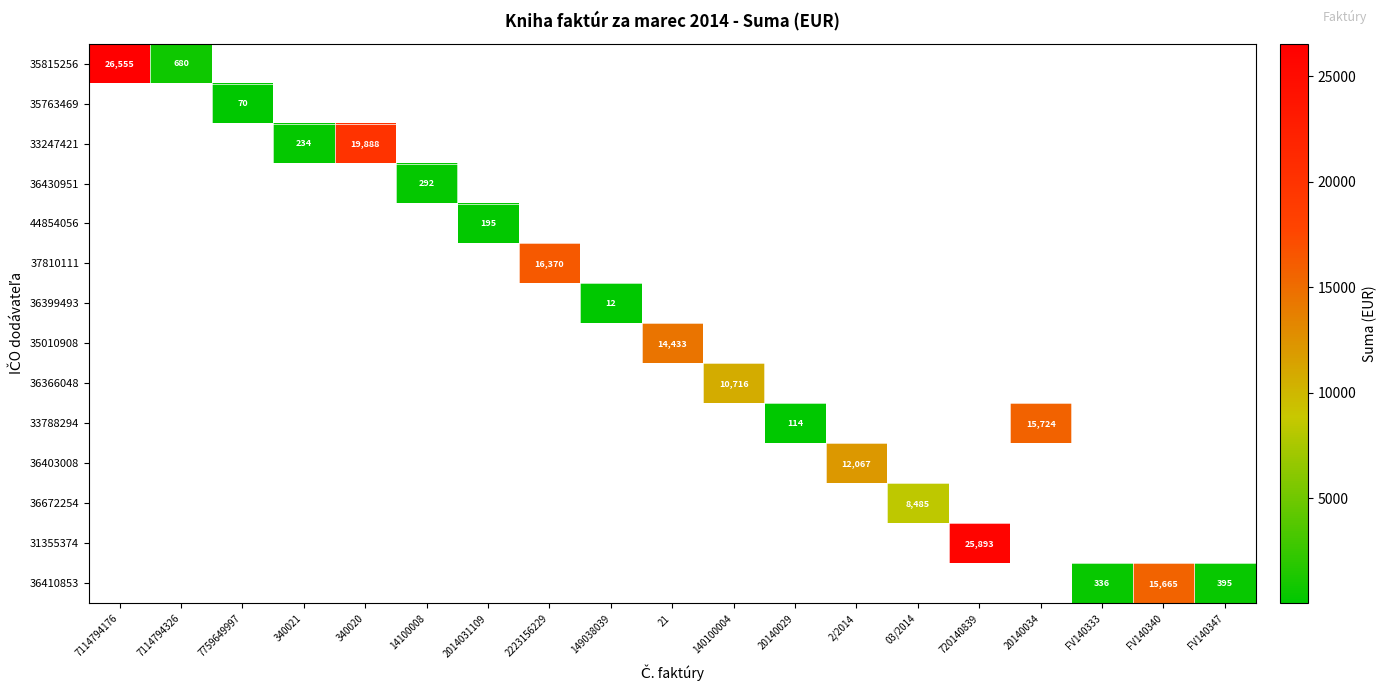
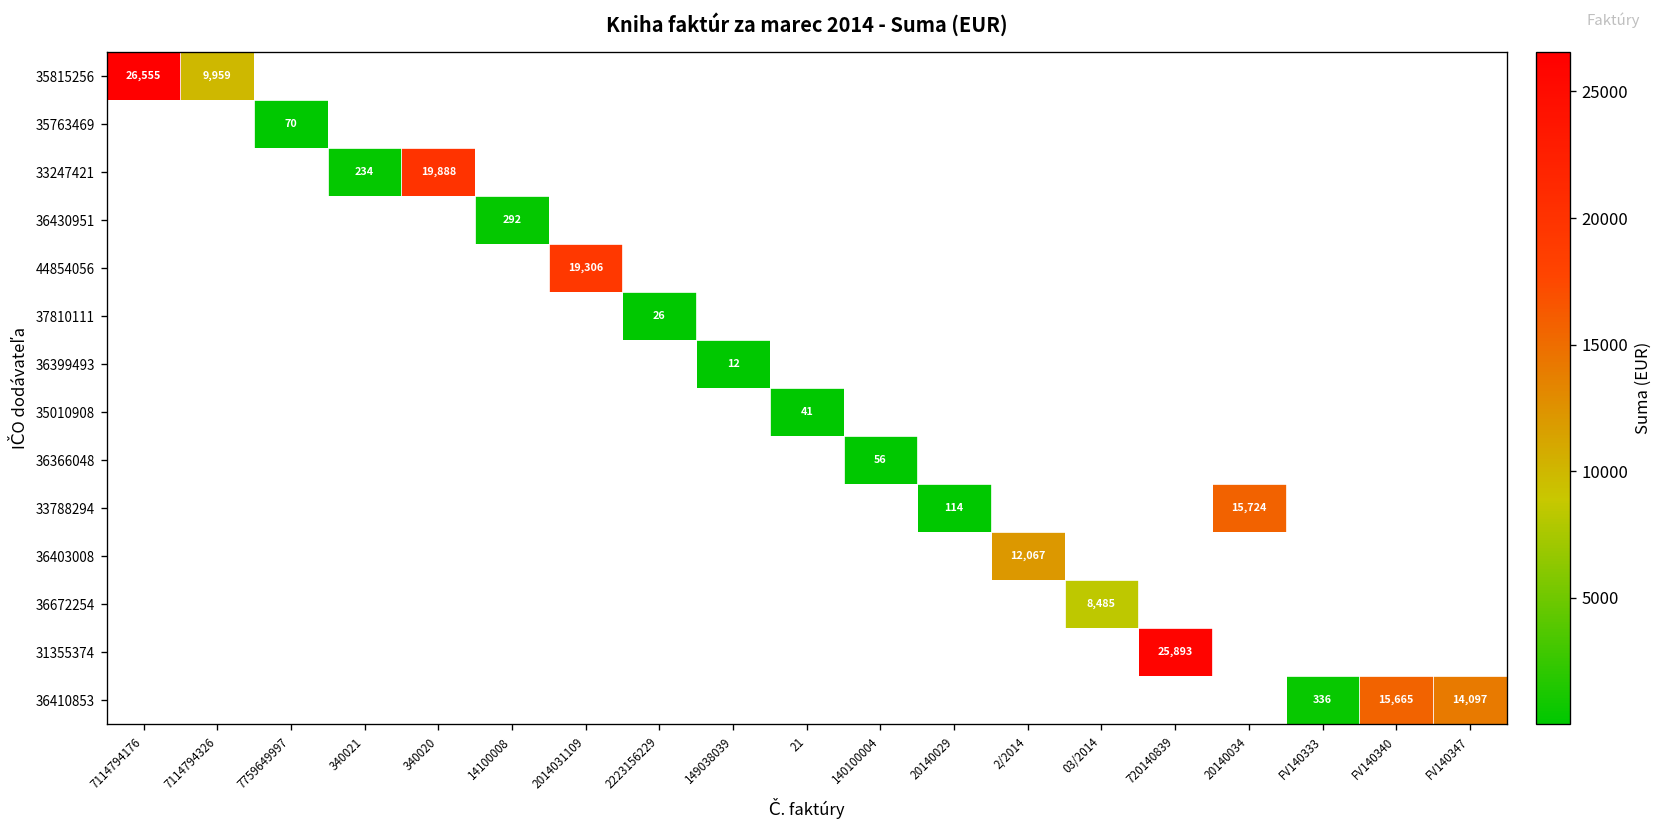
  {
    "35815256": {
      "7114794176": "26,555",
-     "7114794326": "680"
+     "7114794326": "9,959"
    },
    "35763469": {
      "7759649997": "70"
    },
    "33247421": {
      "340021": "234",
      "340020": "19,888"
    },
    "36430951": {
      "14100008": "292"
    },
    "44854056": {
-     "2014031109": "195"
+     "2014031109": "19,306"
    },
    "37810111": {
-     "2223156229": "16,370"
+     "2223156229": "26"
    },
    "36399493": {
      "149038039": "12"
    },
    "35010908": {
-     "21": "14,433"
+     "21": "41"
    },
    "36366048": {
-     "140100004": "10,716"
+     "140100004": "56"
    },
    "33788294": {
      "20140029": "114",
      "20140034": "15,724"
    },
    "36403008": {
      "2/2014": "12,067"
    },
    "36672254": {
      "03/2014": "8,485"
    },
    "31355374": {
      "720140839": "25,893"
    },
    "36410853": {
      "FV140333": "336",
      "FV140340": "15,665",
-     "FV140347": "395"
+     "FV140347": "14,097"
    }
  }
